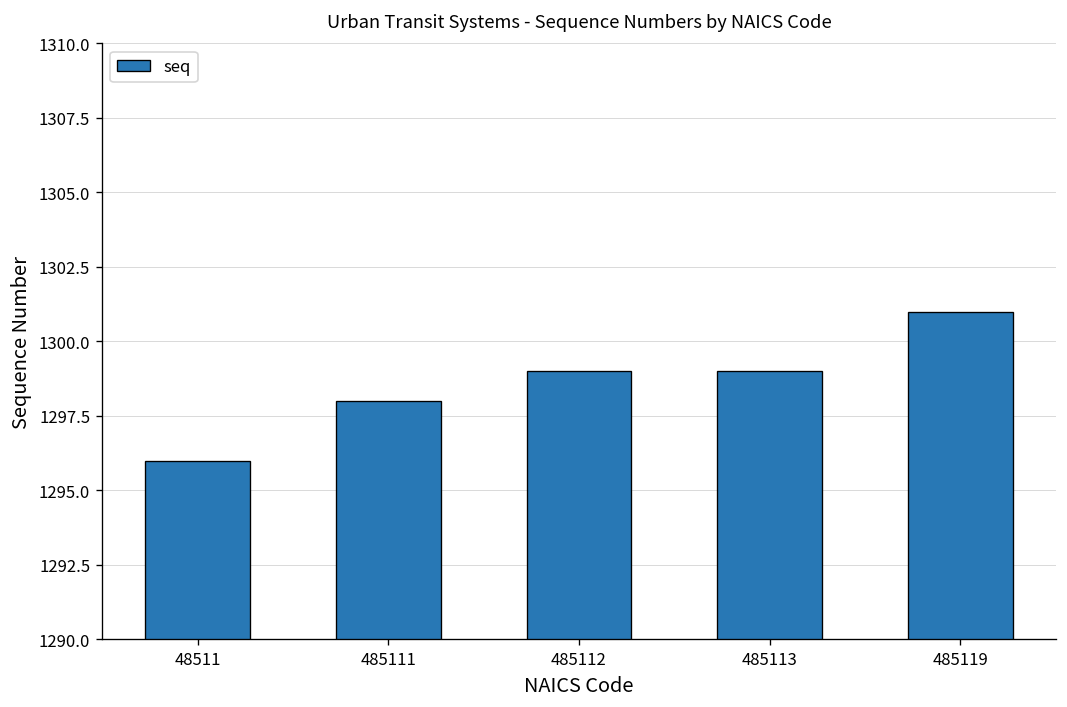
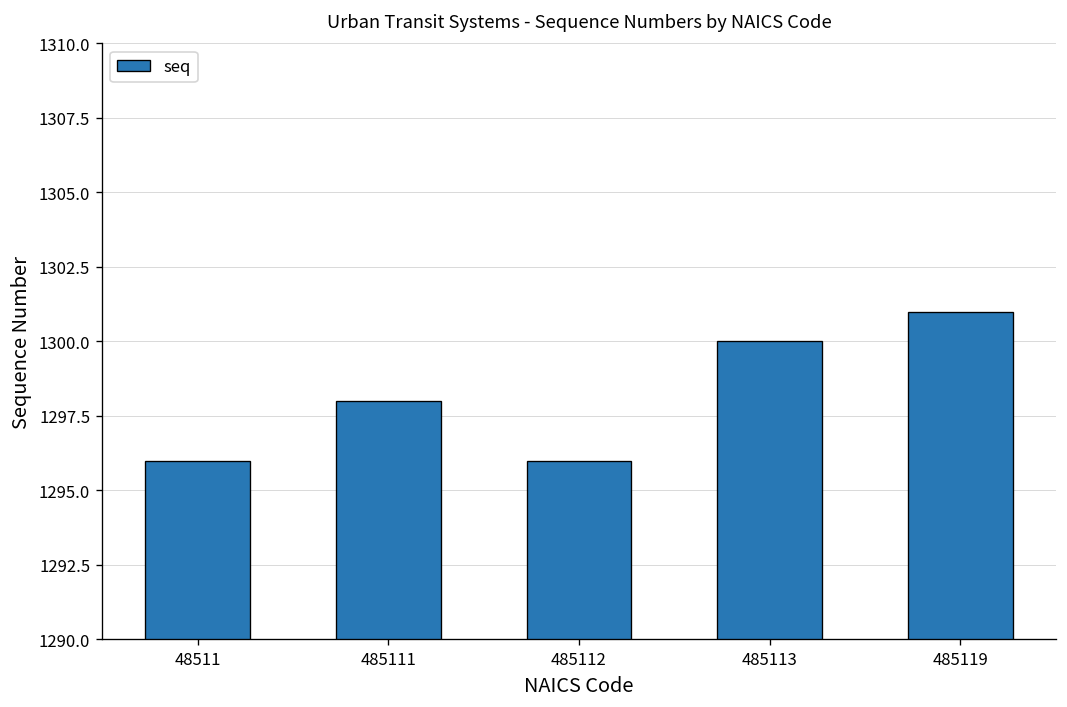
  {
    "48511": 1296,
    "485111": 1298,
-   "485112": 1299,
-   "485113": 1299,
+   "485112": 1296,
+   "485113": 1300,
    "485119": 1301
  }
